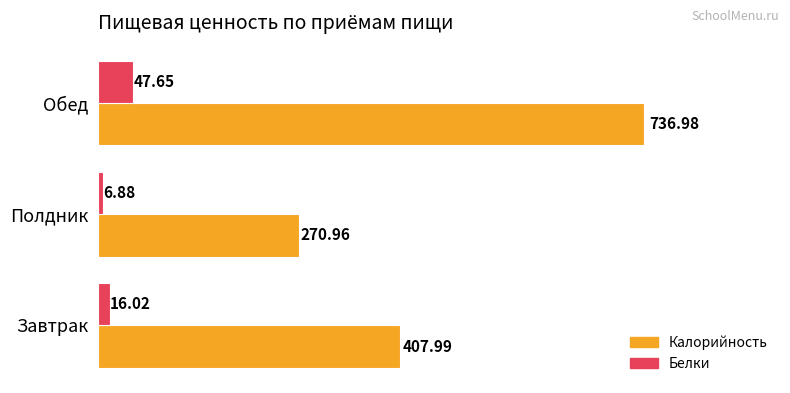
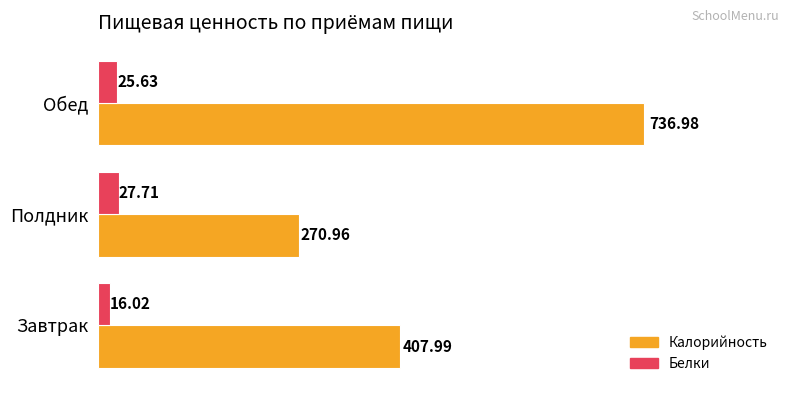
  {
    "Калорийность": {
      "Обед": 736.98,
      "Полдник": 270.96,
      "Завтрак": 407.99
    },
    "Белки": {
-     "Обед": 47.65,
-     "Полдник": 6.88,
+     "Обед": 25.63,
+     "Полдник": 27.71,
      "Завтрак": 16.02
    }
  }
